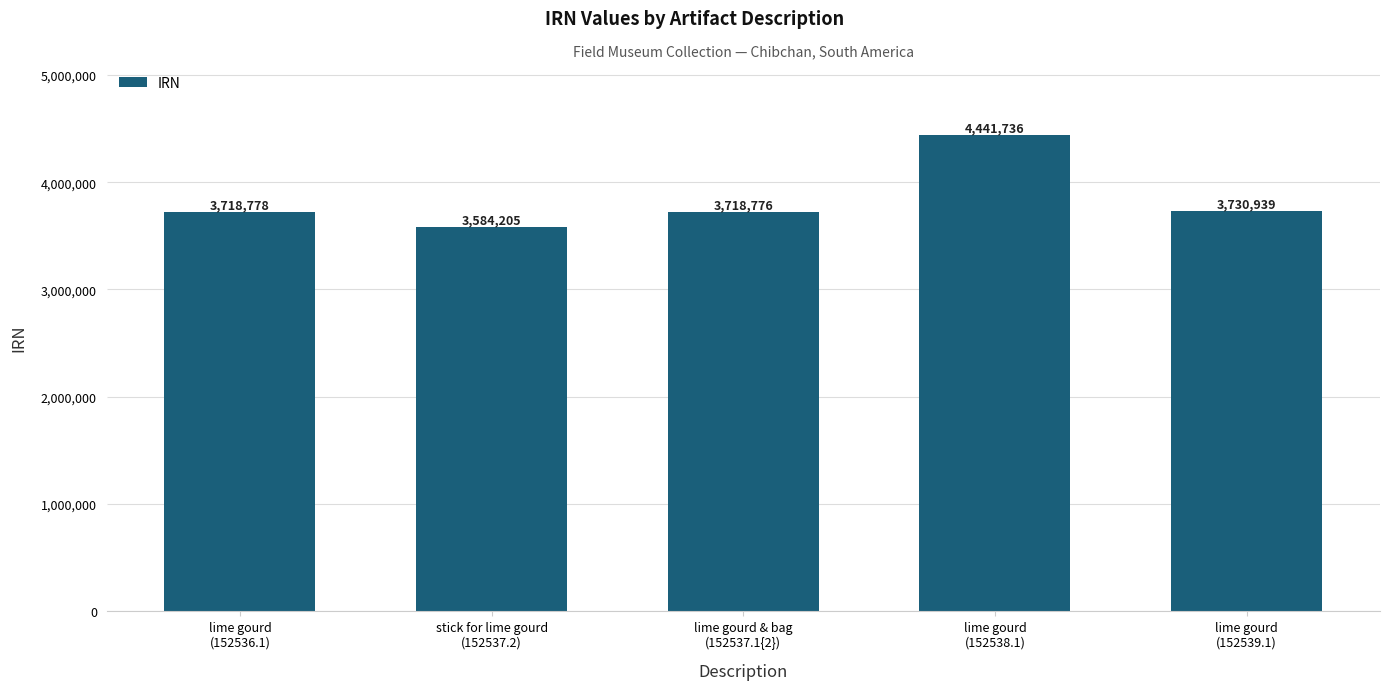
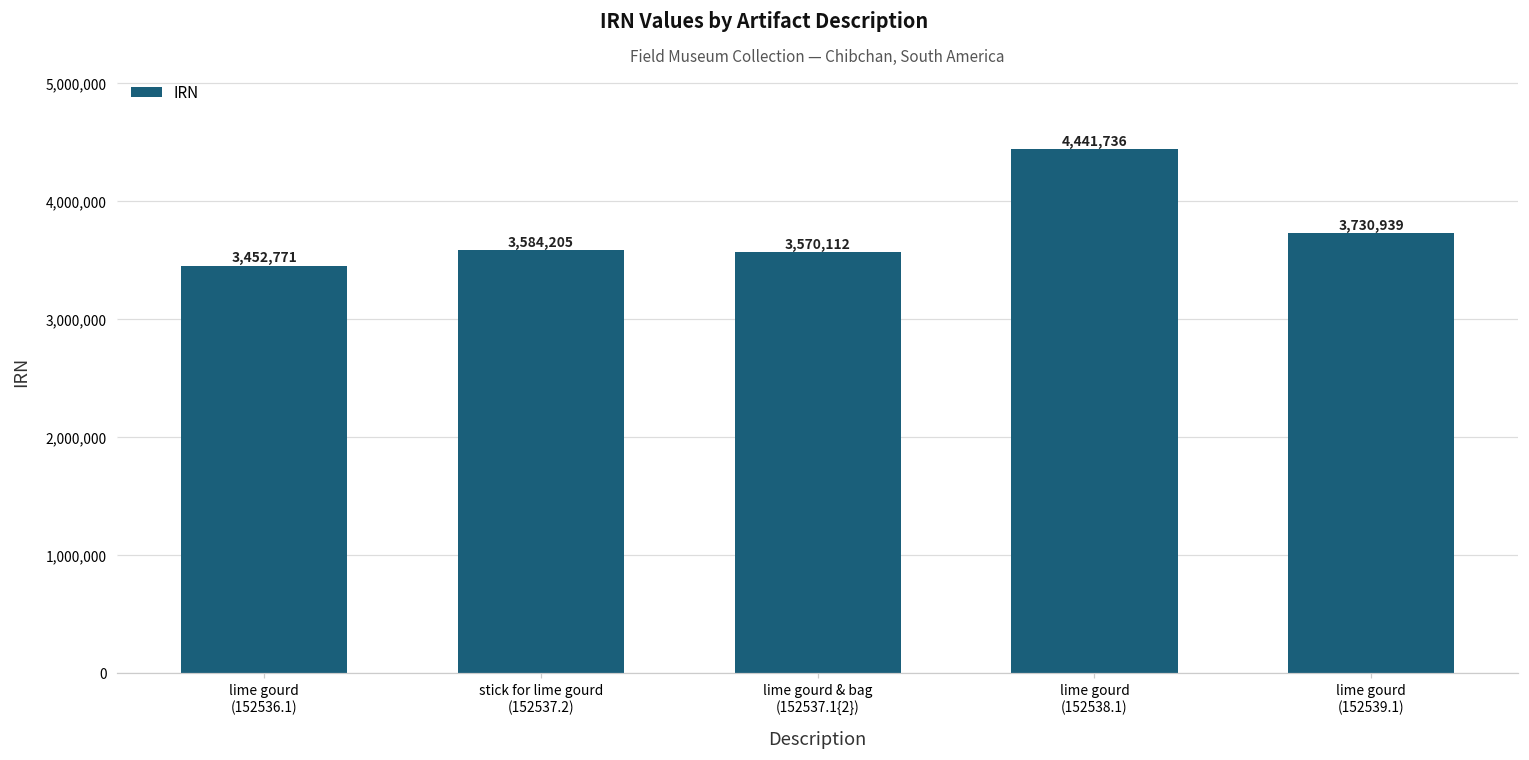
  {
-   "lime gourd (152536.1)": "3,718,778",
+   "lime gourd (152536.1)": "3,452,771",
    "stick for lime gourd (152537.2)": "3,584,205",
-   "lime gourd & bag (152537.1{2})": "3,718,776",
+   "lime gourd & bag (152537.1{2})": "3,570,112",
    "lime gourd (152538.1)": "4,441,736",
    "lime gourd (152539.1)": "3,730,939"
  }
